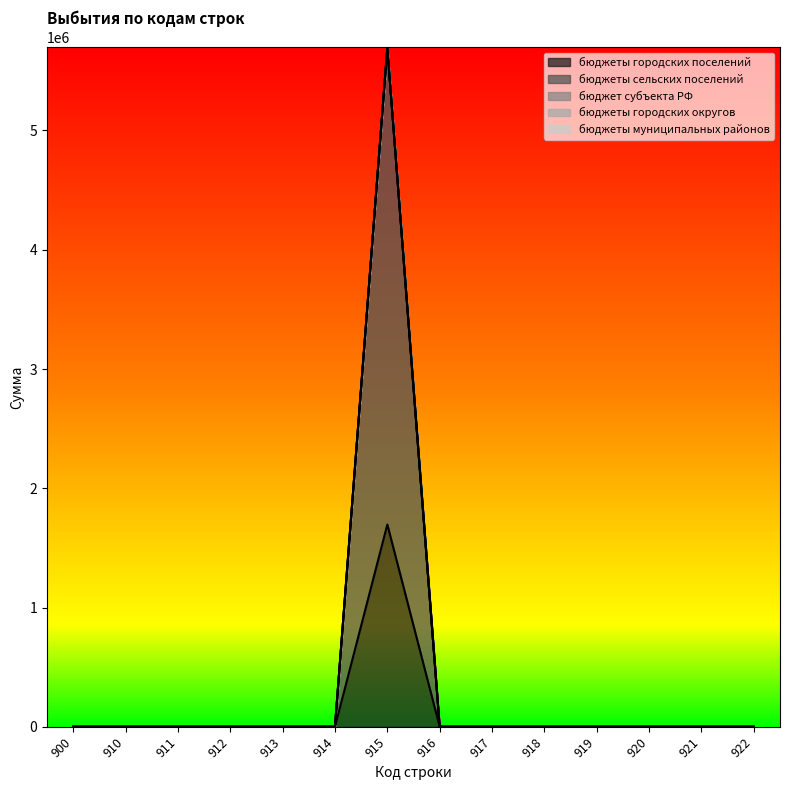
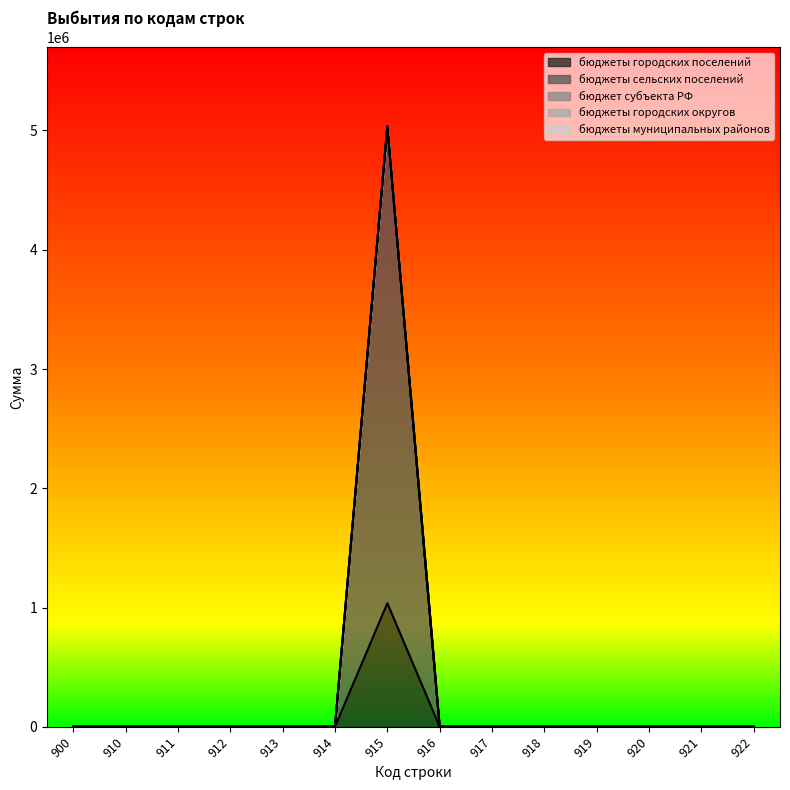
  {
    "бюджеты городских поселений": {
-     "915": 1700000
+     "915": 1040000
    }
  }
